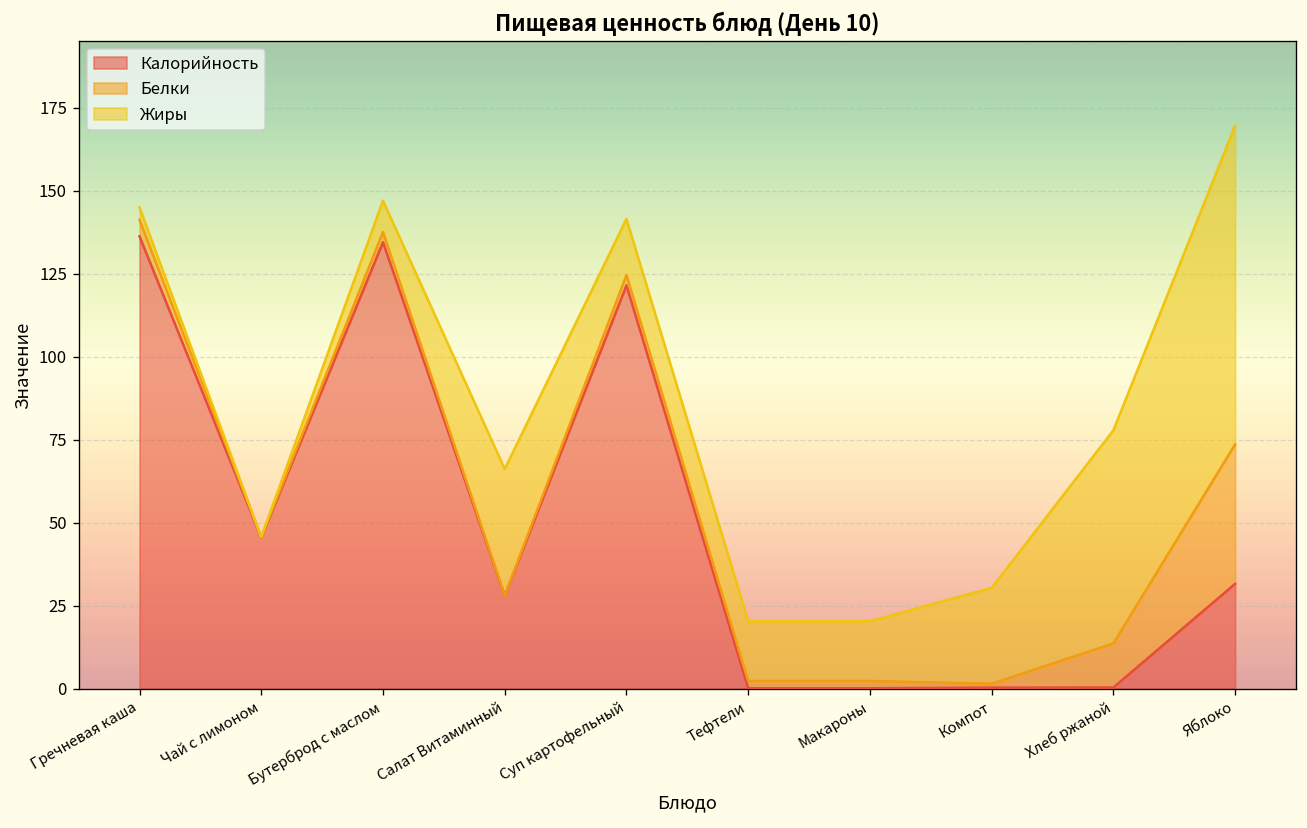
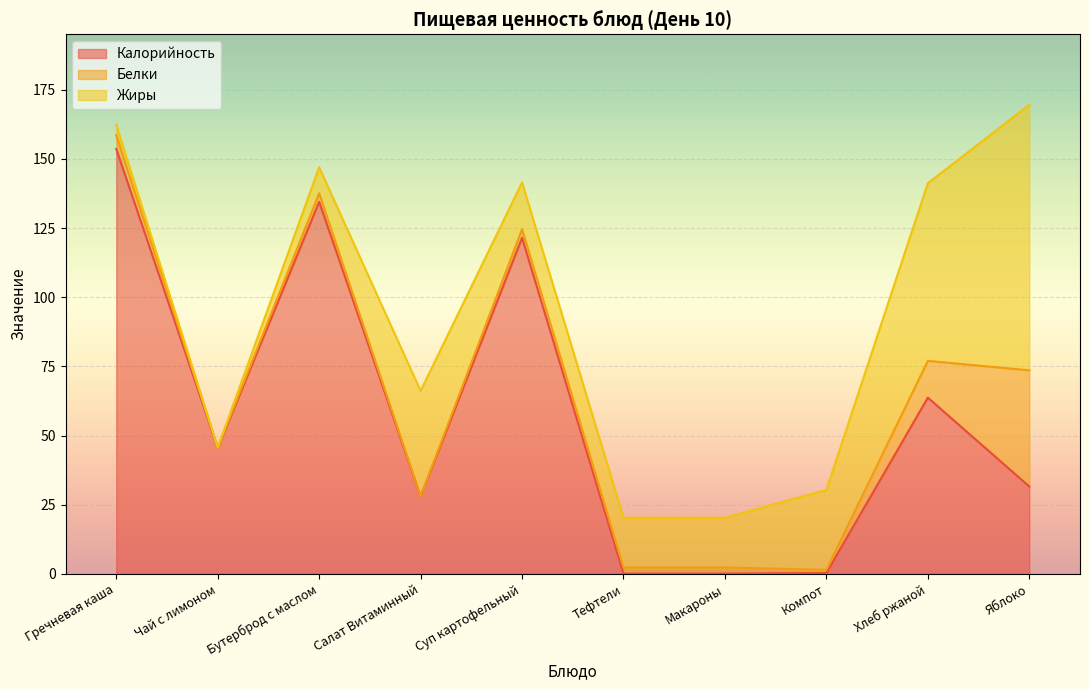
  {
    "Калорийность": {
-     "Гречневая каша": 136,
+     "Гречневая каша": 154,
      "Бутерброд с маслом": 135,
      "Суп картофельный": 122,
      "Тефтели": 0,
      "Макароны": 0,
      "Компот": 0,
-     "Хлеб ржаной": 0,
+     "Хлеб ржаной": 64,
      "Яблоко": 32
    }
  }
